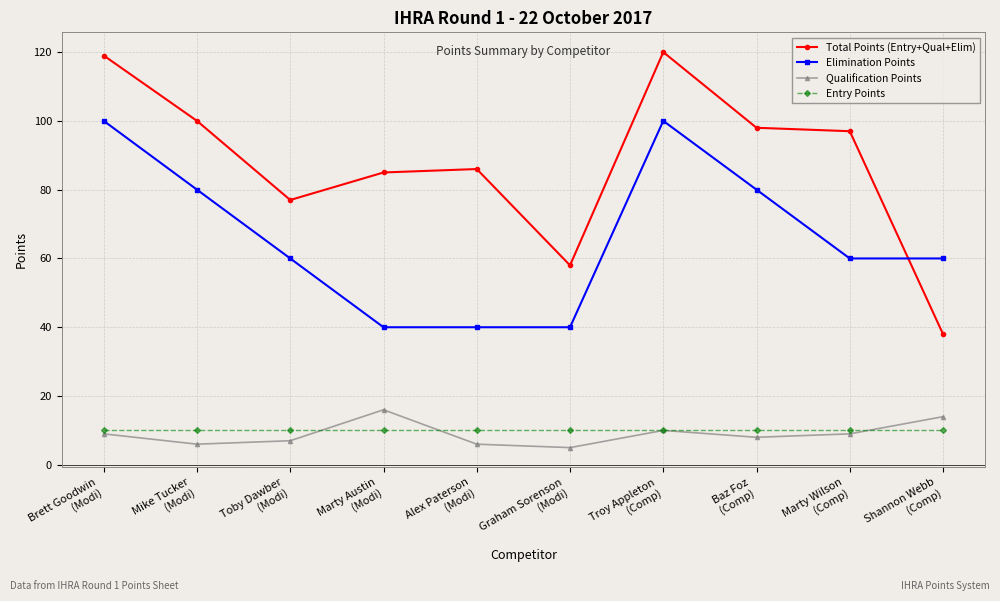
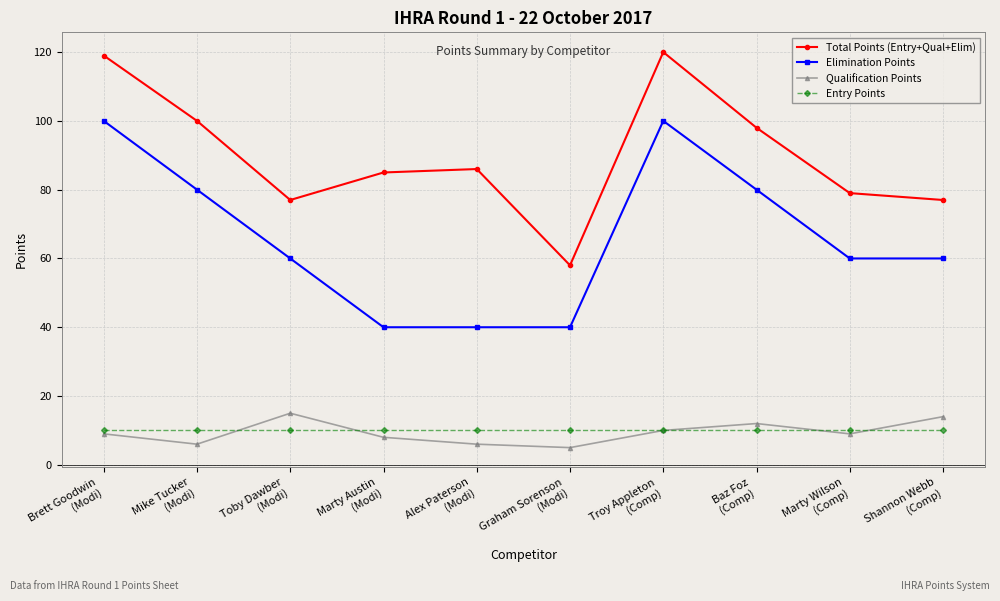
  {
    "Total Points (Entry+Qual+Elim)": {
      "Brett Goodwin (Modi)": 119,
      "Mike Tucker (Modi)": 100,
      "Toby Dawber (Modi)": 77,
      "Marty Austin (Modi)": 85,
      "Alex Paterson (Modi)": 86,
      "Graham Sorenson (Modi)": 58,
      "Troy Appleton (Comp)": 120,
      "Baz Foz (Comp)": 98,
-     "Marty Wilson (Comp)": 97,
-     "Shannon Webb (Comp)": 38
+     "Marty Wilson (Comp)": 79,
+     "Shannon Webb (Comp)": 77
    },
    "Elimination Points": {
      "Brett Goodwin (Modi)": 100,
      "Mike Tucker (Modi)": 80,
      "Toby Dawber (Modi)": 60,
      "Marty Austin (Modi)": 40,
      "Alex Paterson (Modi)": 40,
      "Graham Sorenson (Modi)": 40,
      "Troy Appleton (Comp)": 100,
      "Baz Foz (Comp)": 80,
      "Marty Wilson (Comp)": 60,
      "Shannon Webb (Comp)": 60
    },
    "Qualification Points": {
      "Brett Goodwin (Modi)": 9,
      "Mike Tucker (Modi)": 6,
-     "Toby Dawber (Modi)": 7,
-     "Marty Austin (Modi)": 16,
+     "Toby Dawber (Modi)": 15,
+     "Marty Austin (Modi)": 8,
      "Alex Paterson (Modi)": 6,
      "Graham Sorenson (Modi)": 5,
-     "Baz Foz (Comp)": 8,
+     "Baz Foz (Comp)": 12,
      "Marty Wilson (Comp)": 9,
      "Shannon Webb (Comp)": 14
    },
    "Entry Points": {
      "Brett Goodwin (Modi)": 10,
      "Mike Tucker (Modi)": 10,
      "Toby Dawber (Modi)": 10,
      "Marty Austin (Modi)": 10,
      "Alex Paterson (Modi)": 10,
      "Graham Sorenson (Modi)": 10,
      "Baz Foz (Comp)": 10,
      "Marty Wilson (Comp)": 10,
      "Shannon Webb (Comp)": 10
    }
  }
